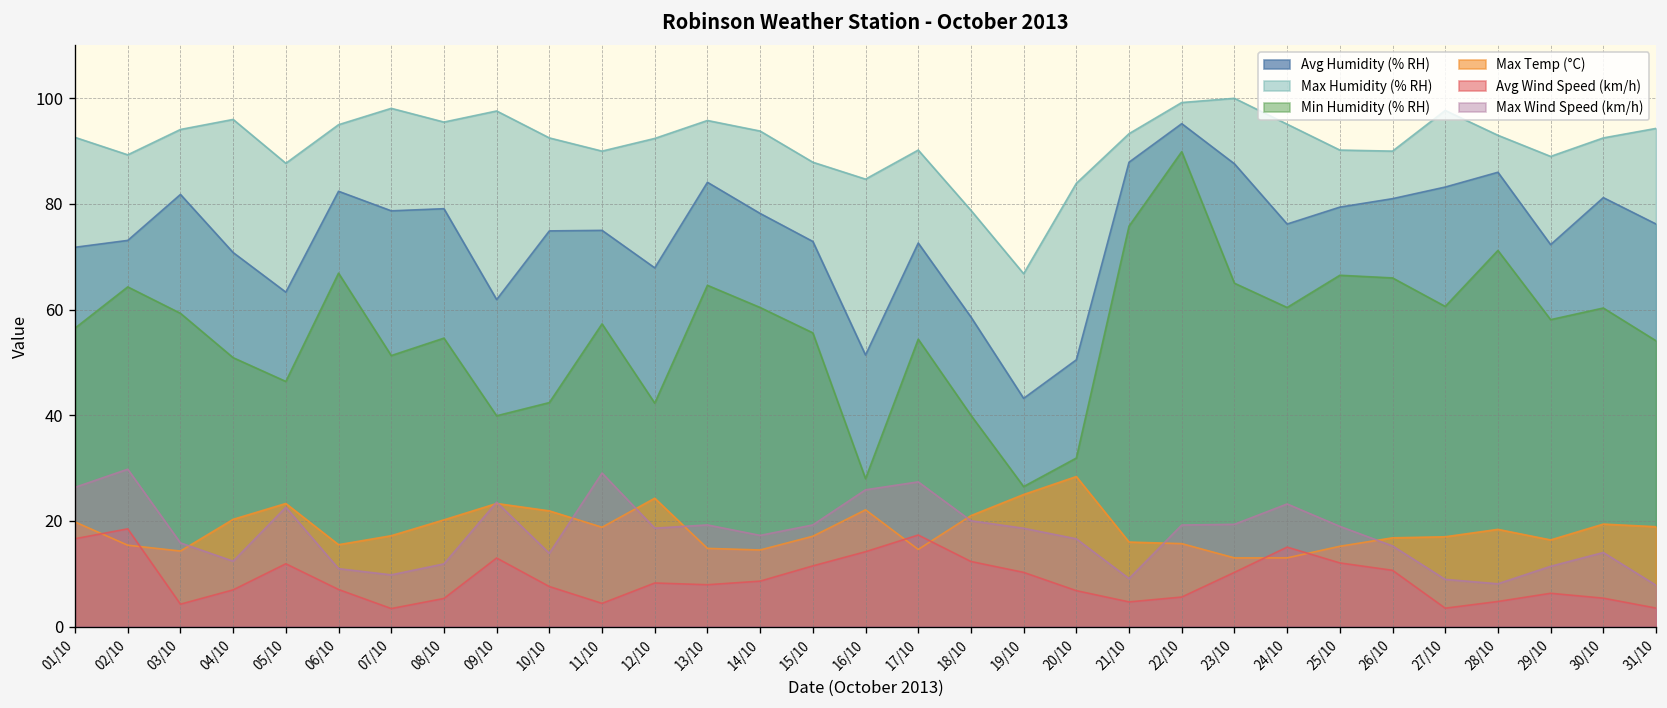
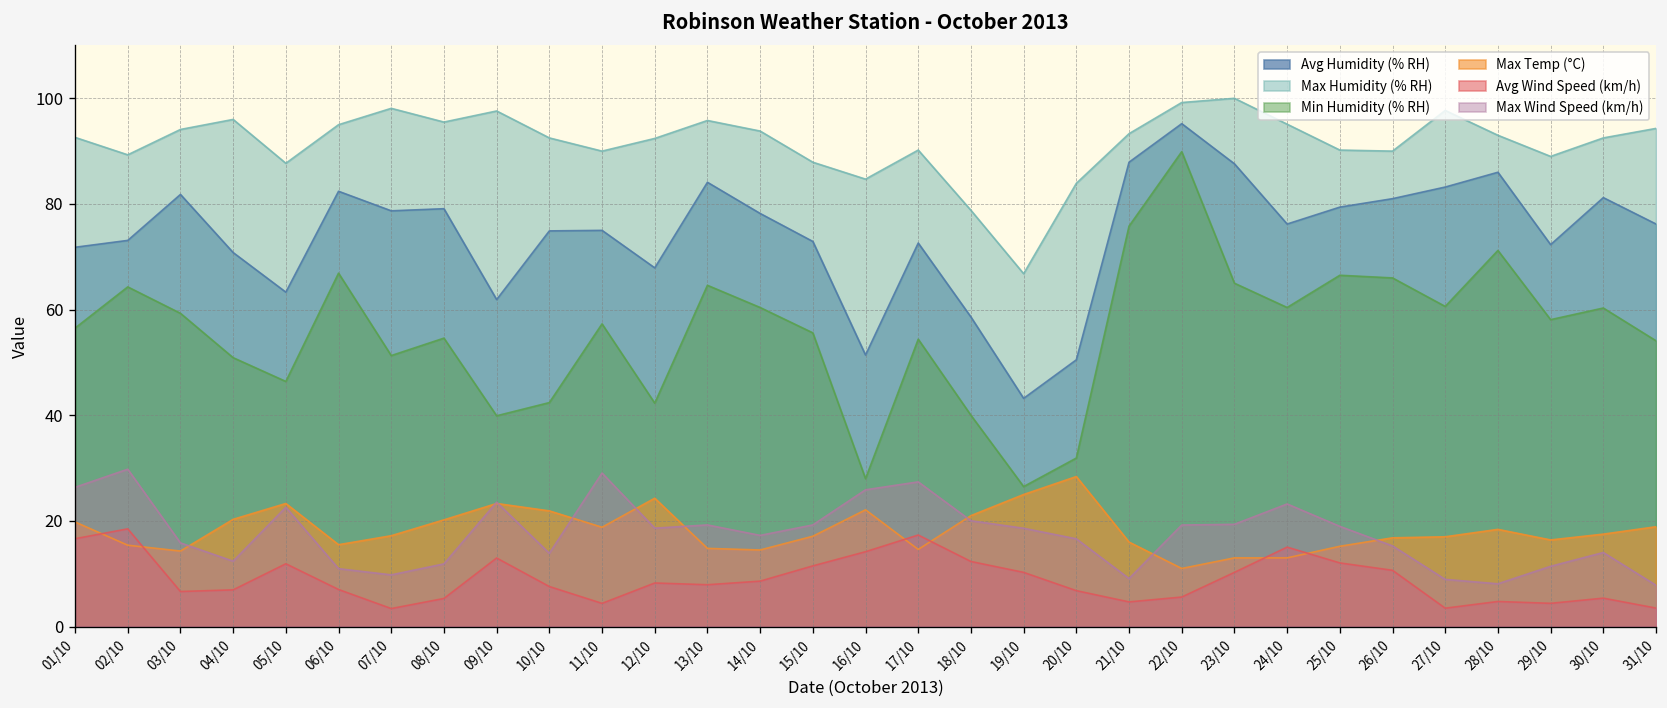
  {
    "Avg Humidity (% RH)": {
      "01/10": 72,
      "02/10": 73,
      "03/10": 82,
      "04/10": 71,
      "05/10": 63,
      "06/10": 82,
      "07/10": 79,
      "08/10": 79,
      "09/10": 62,
      "10/10": 75,
      "11/10": 75,
      "12/10": 68,
      "13/10": 84,
      "14/10": 78,
      "15/10": 73,
      "16/10": 51,
      "17/10": 73,
      "18/10": 59,
      "19/10": 43,
      "20/10": 51,
      "21/10": 88,
      "22/10": 95,
      "23/10": 88,
      "24/10": 76,
      "25/10": 79,
      "26/10": 81,
      "27/10": 83,
      "28/10": 86,
      "29/10": 72,
      "30/10": 81,
      "31/10": 76
    },
    "Max Humidity (% RH)": {
      "01/10": 93,
      "02/10": 89,
      "03/10": 94,
      "04/10": 96,
      "05/10": 88,
      "06/10": 95,
      "07/10": 98,
      "08/10": 96,
      "09/10": 98,
      "10/10": 93,
      "11/10": 90,
      "12/10": 92,
      "13/10": 96,
      "14/10": 94,
      "15/10": 88,
      "16/10": 85,
      "17/10": 90,
      "18/10": 79,
      "19/10": 67,
      "20/10": 84,
      "21/10": 93,
      "22/10": 99,
      "23/10": 100,
      "24/10": 95,
      "25/10": 90,
      "26/10": 90,
      "28/10": 93,
      "29/10": 89,
      "30/10": 93,
      "31/10": 94
    },
    "Min Humidity (% RH)": {
      "01/10": 57,
      "02/10": 64,
      "03/10": 59,
      "04/10": 51,
      "05/10": 46,
      "06/10": 67,
      "07/10": 51,
      "08/10": 55,
      "09/10": 40,
      "10/10": 42,
      "11/10": 57,
      "12/10": 42,
      "13/10": 65,
      "14/10": 60,
      "15/10": 56,
      "16/10": 28,
      "17/10": 54,
      "18/10": 40,
      "19/10": 27,
      "20/10": 32,
      "21/10": 76,
      "22/10": 90,
      "23/10": 65,
      "24/10": 60,
      "25/10": 67,
      "26/10": 66,
      "27/10": 61,
      "28/10": 71,
      "29/10": 58,
      "30/10": 60,
      "31/10": 54
    },
    "Max Temp (°C)": {
      "01/10": 20,
      "02/10": 15,
      "03/10": 14,
      "04/10": 20,
      "05/10": 23,
      "06/10": 16,
      "07/10": 17,
      "08/10": 20,
      "10/10": 22,
      "11/10": 19,
      "12/10": 24,
      "13/10": 15,
      "14/10": 15,
      "15/10": 17,
      "16/10": 22,
      "17/10": 15,
      "18/10": 21,
      "19/10": 25,
      "20/10": 28,
      "21/10": 16,
-     "22/10": 16,
+     "22/10": 11,
      "23/10": 13,
      "24/10": 13,
      "25/10": 15,
      "26/10": 17,
      "27/10": 17,
      "28/10": 18,
      "29/10": 16,
-     "30/10": 19,
+     "30/10": 18,
      "31/10": 19
    },
    "Avg Wind Speed (km/h)": {
      "01/10": 17,
      "02/10": 19,
-     "03/10": 4,
+     "03/10": 7,
      "04/10": 7,
      "05/10": 12,
      "06/10": 7,
      "07/10": 3,
      "08/10": 5,
      "09/10": 13,
      "10/10": 8,
      "11/10": 4,
      "12/10": 8,
      "13/10": 8,
      "14/10": 9,
      "15/10": 11,
      "16/10": 14,
      "17/10": 17,
      "18/10": 12,
      "19/10": 10,
      "20/10": 7,
      "21/10": 5,
      "22/10": 6,
      "23/10": 10,
      "24/10": 15,
      "25/10": 12,
      "26/10": 11,
      "27/10": 3,
      "28/10": 5,
-     "29/10": 6,
+     "29/10": 4,
      "30/10": 5,
      "31/10": 4
    },
    "Max Wind Speed (km/h)": {
      "01/10": 26,
      "02/10": 30,
      "03/10": 16,
      "04/10": 12,
      "05/10": 23,
      "06/10": 11,
      "07/10": 10,
      "08/10": 12,
      "10/10": 14,
      "11/10": 29,
      "12/10": 19,
      "13/10": 19,
      "14/10": 17,
      "15/10": 19,
      "16/10": 26,
      "17/10": 27,
      "18/10": 20,
      "19/10": 19,
      "20/10": 17,
      "21/10": 9,
      "22/10": 19,
      "23/10": 19,
      "24/10": 23,
      "25/10": 19,
      "26/10": 15,
      "27/10": 9,
      "28/10": 8,
      "29/10": 11,
      "30/10": 14,
      "31/10": 8
    }
  }
